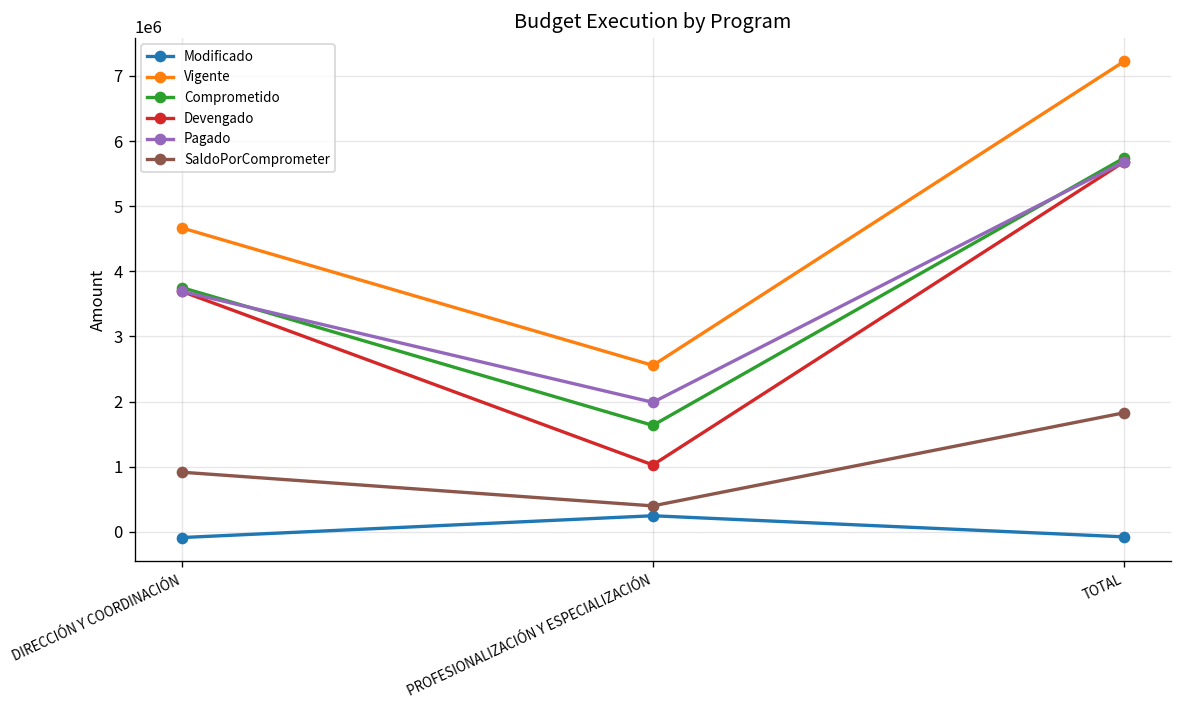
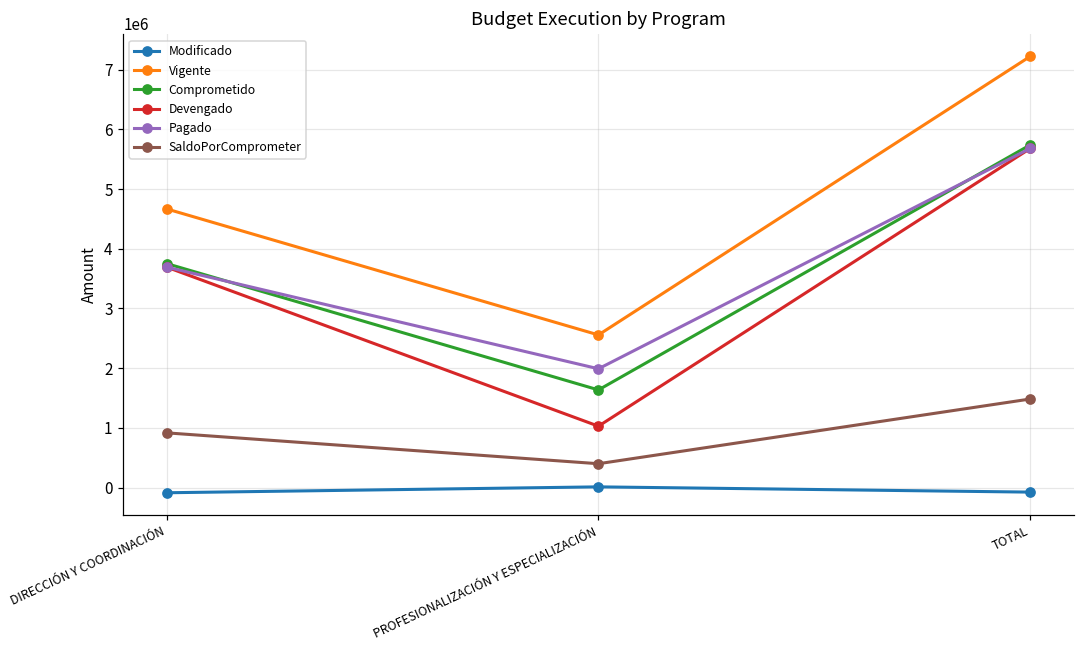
  {
    "Modificado": {
      "DIRECCIÓN Y COORDINACIÓN": -100000,
-     "PROFESIONALIZACIÓN Y ESPECIALIZACIÓN": 200000,
+     "PROFESIONALIZACIÓN Y ESPECIALIZACIÓN": 0,
      "TOTAL": -100000
    },
    "Vigente": {
      "DIRECCIÓN Y COORDINACIÓN": 4700000,
      "PROFESIONALIZACIÓN Y ESPECIALIZACIÓN": 2600000,
      "TOTAL": 7200000
    },
    "Comprometido": {
      "DIRECCIÓN Y COORDINACIÓN": 3800000,
      "PROFESIONALIZACIÓN Y ESPECIALIZACIÓN": 1600000,
      "TOTAL": 5700000
    },
    "Devengado": {
      "PROFESIONALIZACIÓN Y ESPECIALIZACIÓN": 1000000
    },
    "Pagado": {
      "PROFESIONALIZACIÓN Y ESPECIALIZACIÓN": 2000000
    },
    "SaldoPorComprometer": {
      "DIRECCIÓN Y COORDINACIÓN": 900000,
      "PROFESIONALIZACIÓN Y ESPECIALIZACIÓN": 400000,
-     "TOTAL": 1800000
+     "TOTAL": 1500000
    }
  }
